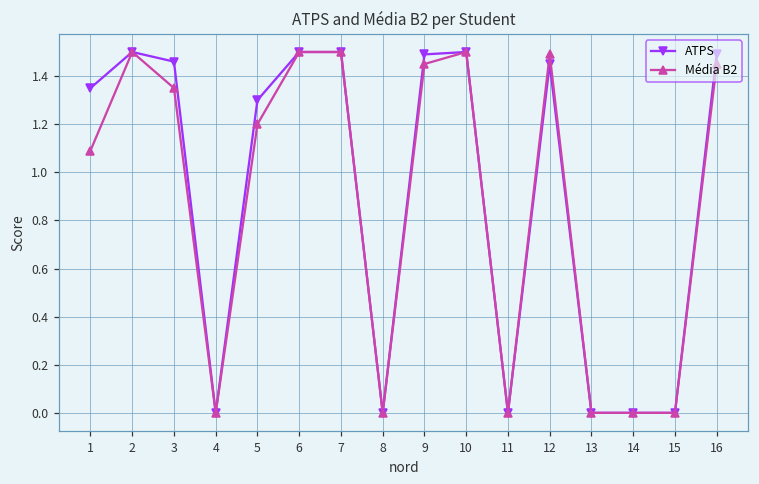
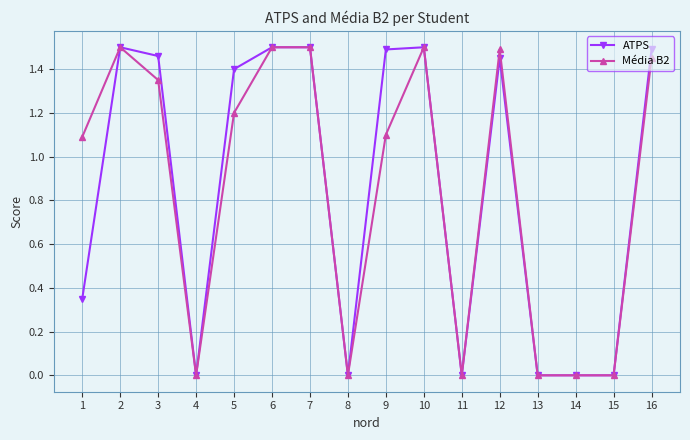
  {
    "ATPS": {
-     "1": 1.35,
+     "1": 0.35,
      "3": 1.46,
-     "5": 1.3,
+     "5": 1.4,
      "9": 1.49,
      "12": 1.45
    },
    "Média B2": {
      "1": 1.09,
      "3": 1.35,
      "5": 1.20,
-     "9": 1.45,
+     "9": 1.10,
      "12": 1.49
    }
  }
